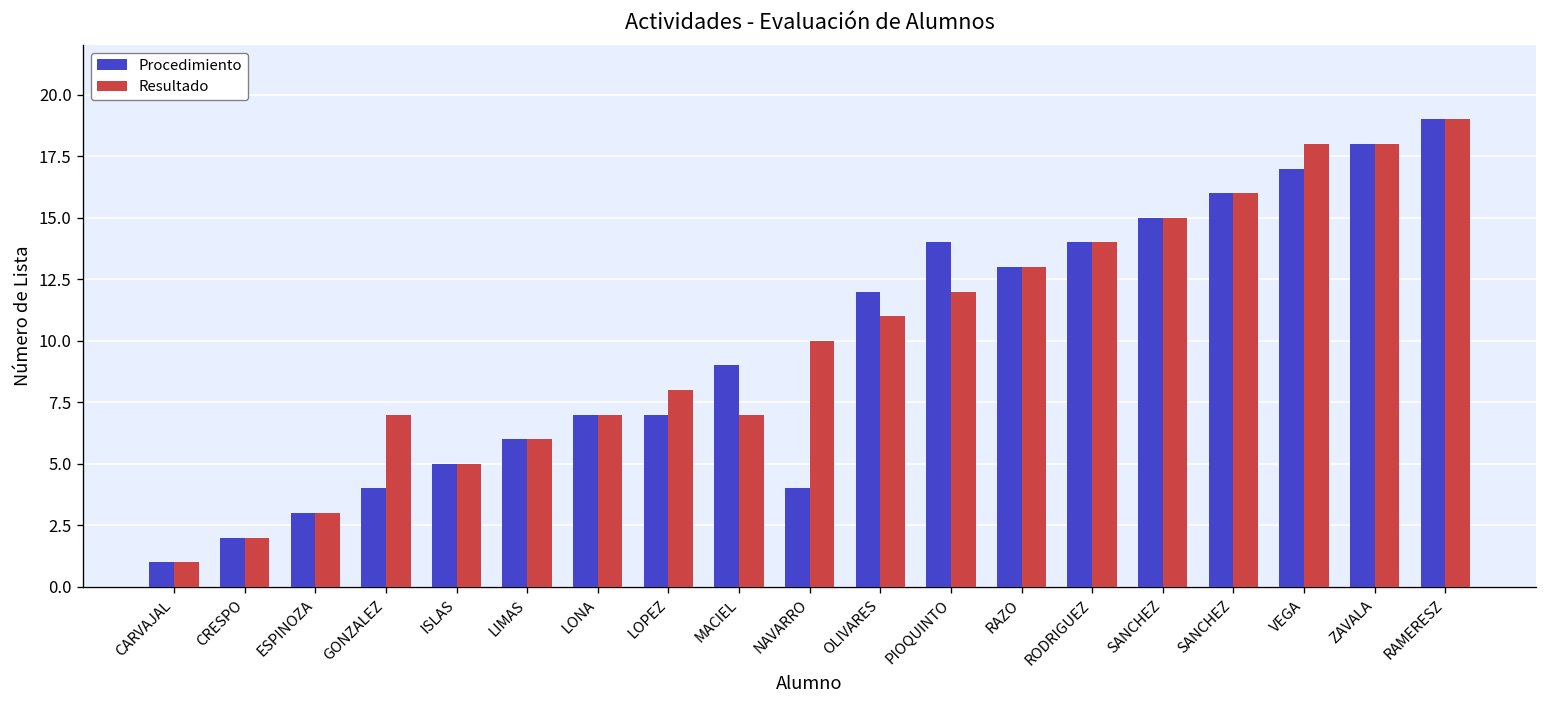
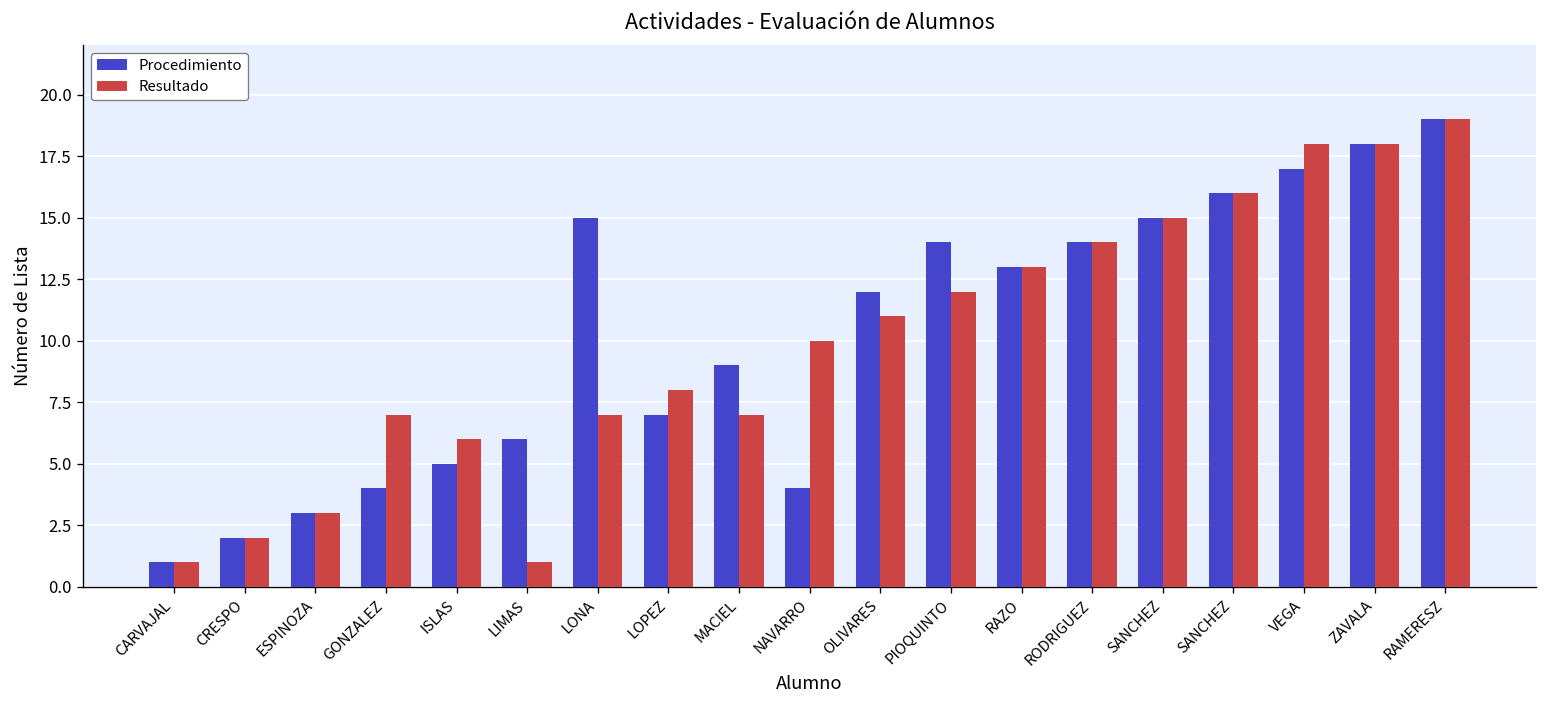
  {
    "Procedimiento": {
      "CARVAJAL": 1,
      "CRESPO": 2,
      "ESPINOZA": 3,
      "GONZALEZ": 4,
      "ISLAS": 5,
      "LIMAS": 6,
-     "LONA": 7,
+     "LONA": 15,
      "LOPEZ": 7,
      "MACIEL": 9,
      "NAVARRO": 4,
      "OLIVARES": 12,
      "PIOQUINTO": 14,
      "RAZO": 13,
      "RODRIGUEZ": 14,
      "VEGA": 17,
      "ZAVALA": 18,
      "RAMERESZ": 19
    },
    "Resultado": {
      "CARVAJAL": 1,
      "CRESPO": 2,
      "ESPINOZA": 3,
      "GONZALEZ": 7,
-     "ISLAS": 5,
-     "LIMAS": 6,
+     "ISLAS": 6,
+     "LIMAS": 1,
      "LONA": 7,
      "LOPEZ": 8,
      "MACIEL": 7,
      "NAVARRO": 10,
      "OLIVARES": 11,
      "PIOQUINTO": 12,
      "RAZO": 13,
      "RODRIGUEZ": 14,
      "VEGA": 18,
      "ZAVALA": 18,
      "RAMERESZ": 19
    }
  }
